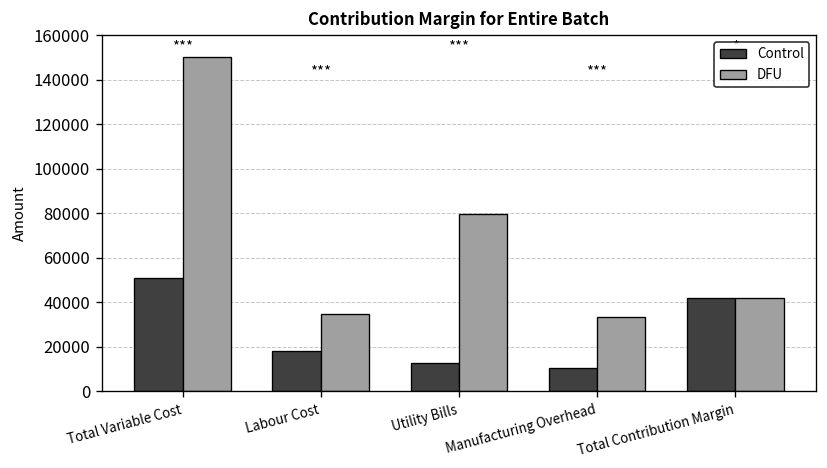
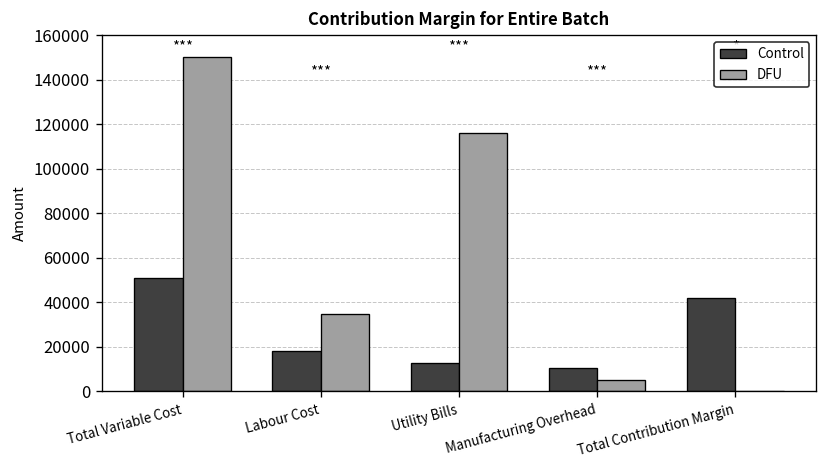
  {
    "Control": {
      "Total Variable Cost": 51000,
      "Labour Cost": 18000,
      "Utility Bills": 13000,
      "Manufacturing Overhead": 10000,
      "Total Contribution Margin": 42000
    },
    "DFU": {
      "Total Variable Cost": 150000,
      "Labour Cost": 35000,
-     "Utility Bills": 80000,
-     "Manufacturing Overhead": 33000,
-     "Total Contribution Margin": 42000
+     "Utility Bills": 116000,
+     "Manufacturing Overhead": 5000,
+     "Total Contribution Margin": 0
    }
  }
